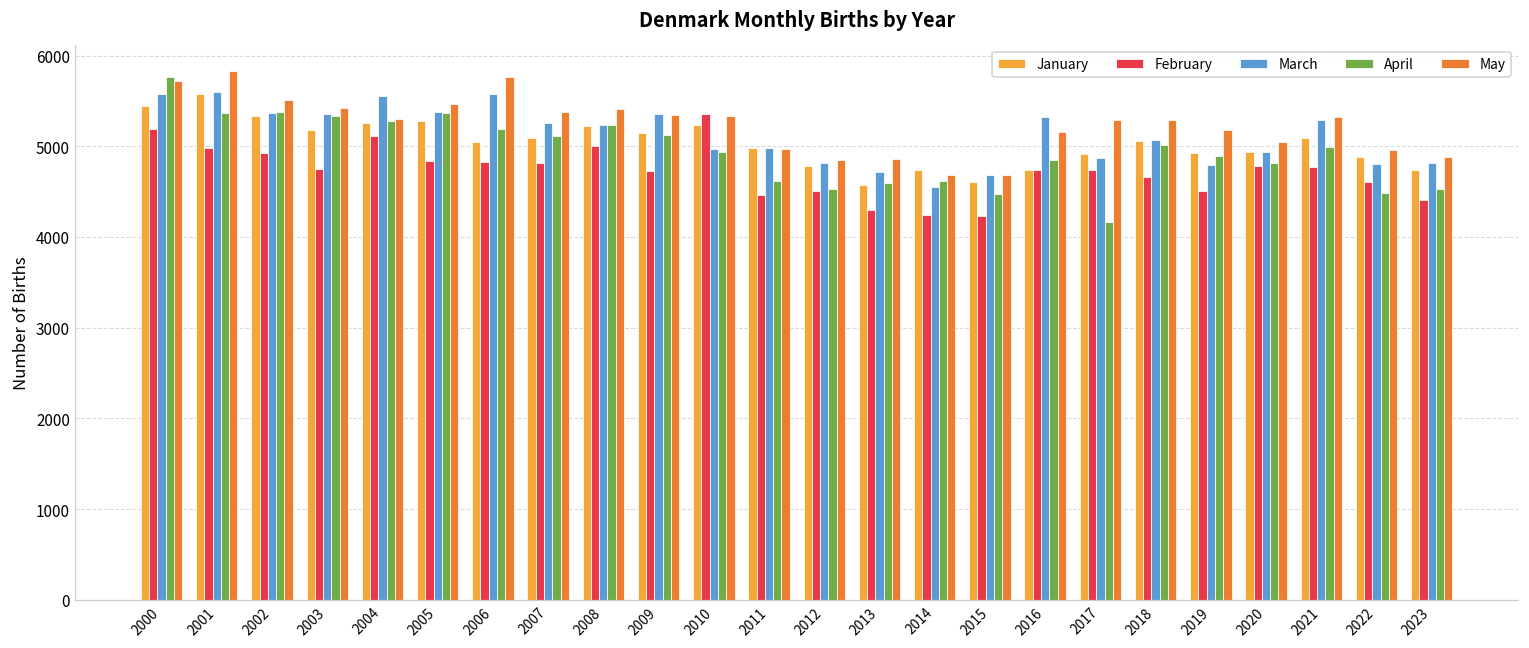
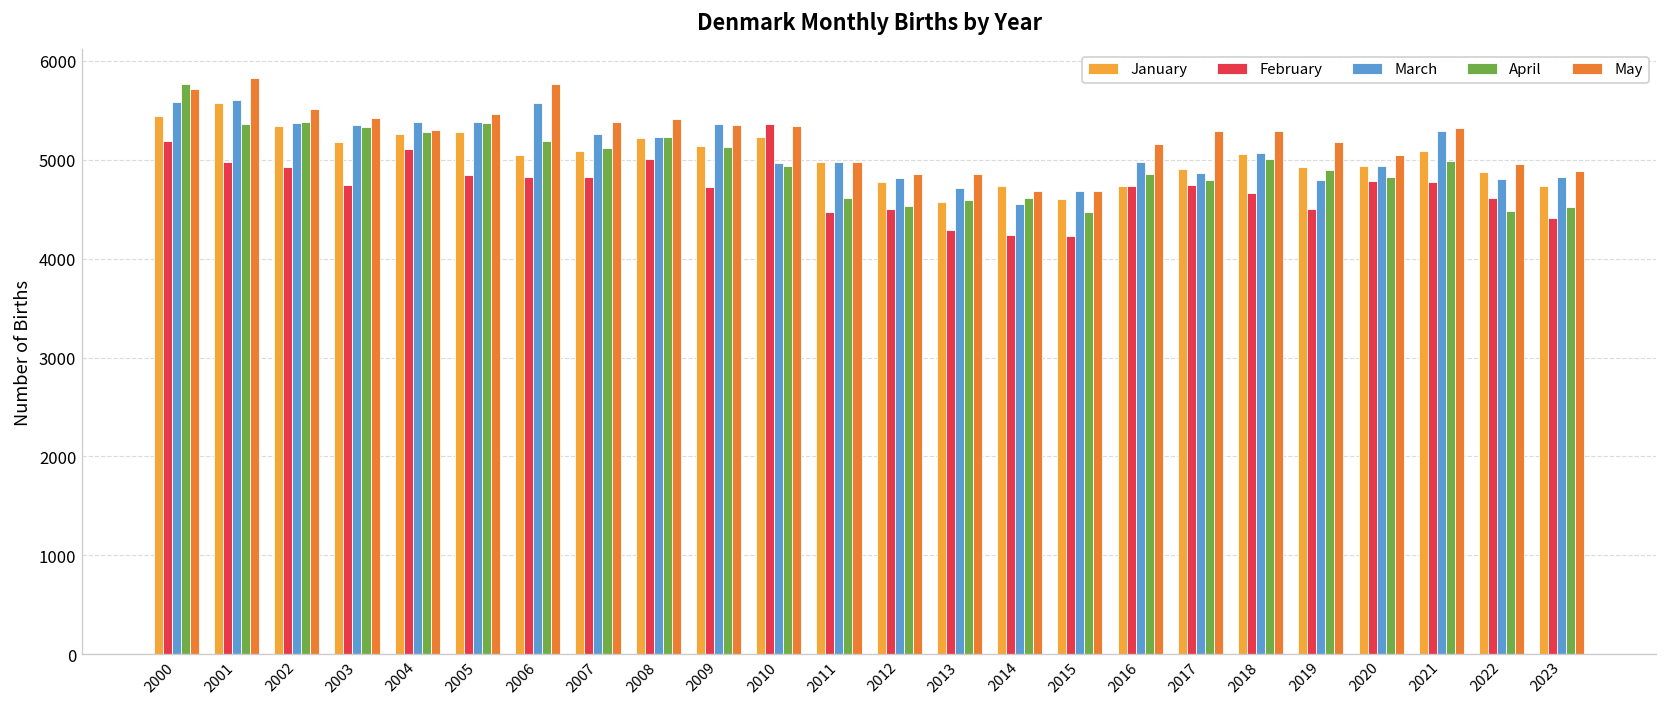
  {
    "February": {
      "2000": 5200,
      "2001": 5000,
      "2002": 4900,
      "2003": 4700,
      "2004": 5100,
      "2005": 4800,
      "2006": 4800,
      "2007": 4800,
      "2008": 5000,
      "2009": 4700,
      "2010": 5400,
      "2011": 4500,
      "2012": 4500,
      "2013": 4300,
      "2014": 4200,
      "2015": 4200,
      "2016": 4700,
      "2017": 4700,
      "2018": 4700,
      "2019": 4500,
      "2020": 4800,
      "2021": 4800,
      "2022": 4600,
      "2023": 4400
    },
    "March": {
      "2000": 5600,
      "2001": 5600,
      "2002": 5400,
      "2003": 5400,
-     "2004": 5600,
+     "2004": 5400,
      "2005": 5400,
      "2006": 5600,
      "2007": 5300,
      "2008": 5200,
      "2009": 5400,
      "2010": 5000,
      "2011": 5000,
      "2012": 4800,
      "2013": 4700,
      "2014": 4600,
      "2015": 4700,
-     "2016": 5300,
+     "2016": 5000,
      "2017": 4900,
      "2018": 5100,
      "2019": 4800,
      "2020": 4900,
      "2021": 5300,
      "2022": 4800,
      "2023": 4800
    },
    "April": {
      "2000": 5800,
      "2001": 5400,
      "2002": 5400,
      "2003": 5300,
      "2004": 5300,
      "2005": 5400,
      "2006": 5200,
      "2007": 5100,
      "2008": 5200,
      "2009": 5100,
      "2010": 4900,
      "2011": 4600,
      "2012": 4500,
      "2013": 4600,
      "2014": 4600,
      "2015": 4500,
      "2016": 4900,
-     "2017": 4200,
+     "2017": 4800,
      "2018": 5000,
      "2019": 4900,
      "2020": 4800,
      "2021": 5000,
      "2022": 4500,
      "2023": 4500
    }
  }
